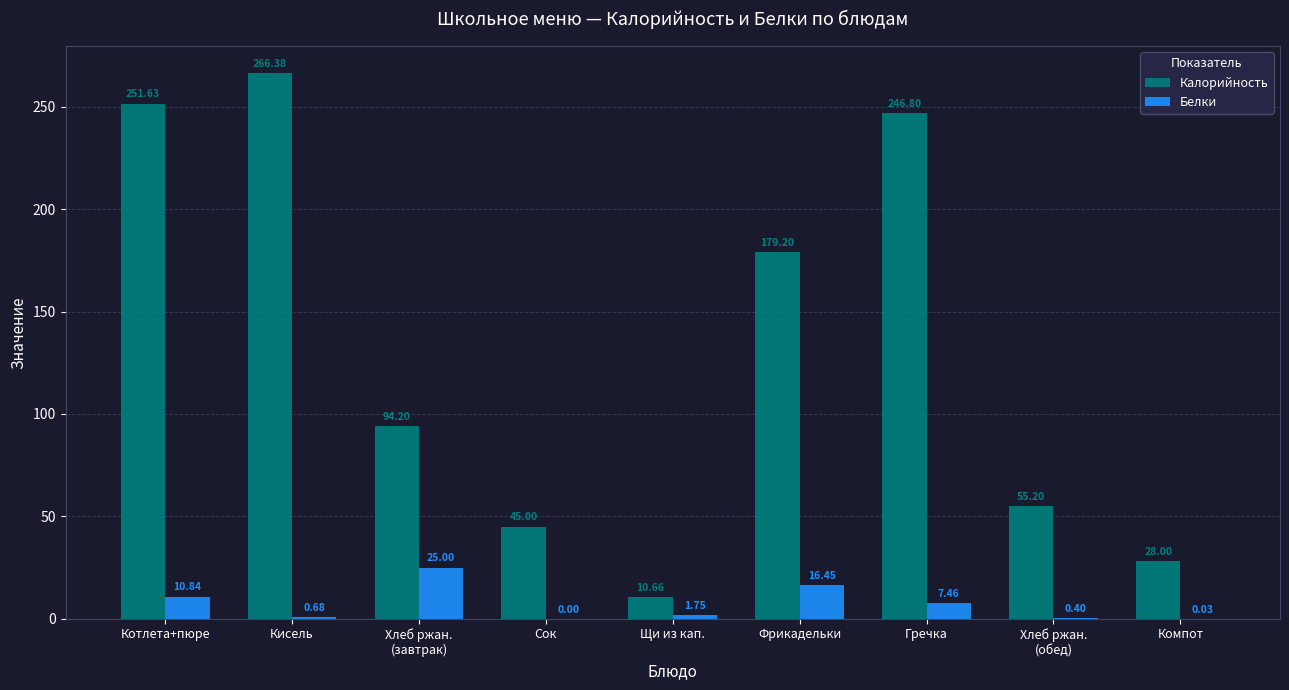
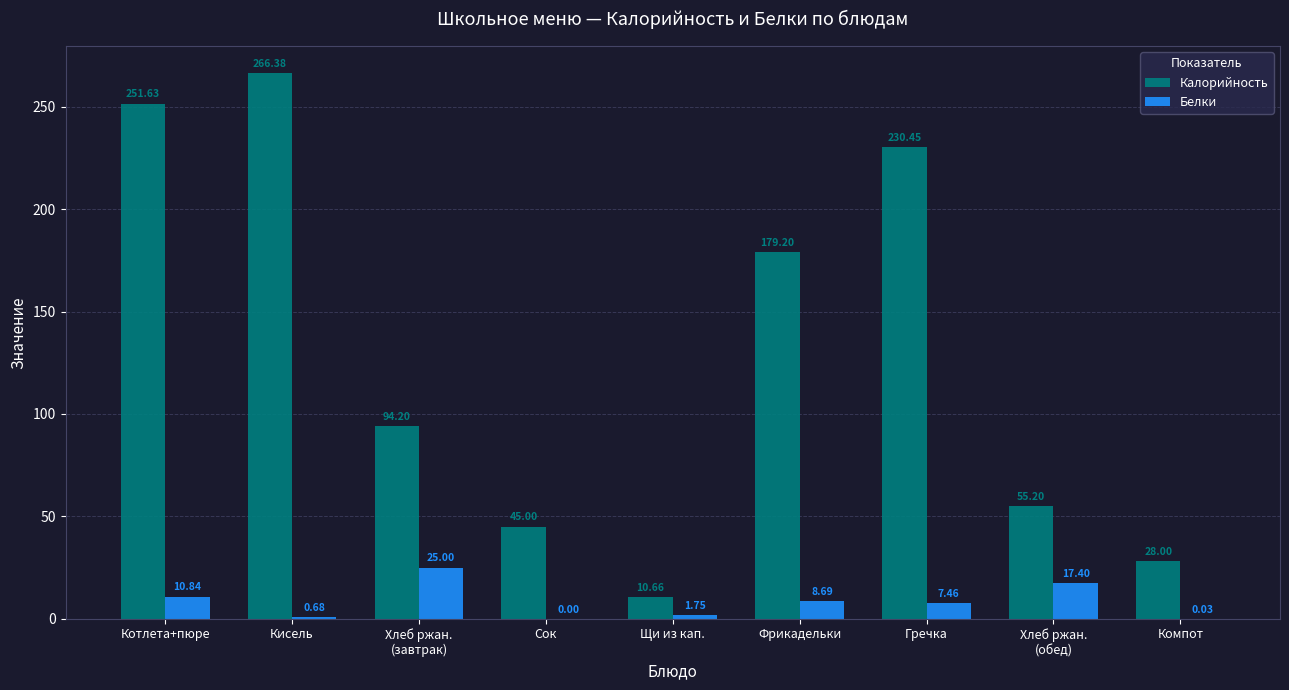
  {
    "Калорийность": {
      "Котлета+пюре": 251.63,
      "Кисель": 266.38,
      "Хлеб ржан. (завтрак)": 94.20,
      "Сок": 45.00,
      "Щи из кап.": 10.66,
      "Фрикадельки": 179.20,
-     "Гречка": 246.80,
+     "Гречка": 230.45,
      "Хлеб ржан. (обед)": 55.20,
      "Компот": 28.00
    },
    "Белки": {
      "Котлета+пюре": 10.84,
      "Кисель": 0.68,
      "Хлеб ржан. (завтрак)": 25.00,
      "Сок": 0.00,
      "Щи из кап.": 1.75,
-     "Фрикадельки": 16.45,
+     "Фрикадельки": 8.69,
      "Гречка": 7.46,
-     "Хлеб ржан. (обед)": 0.40,
+     "Хлеб ржан. (обед)": 17.40,
      "Компот": 0.03
    }
  }
